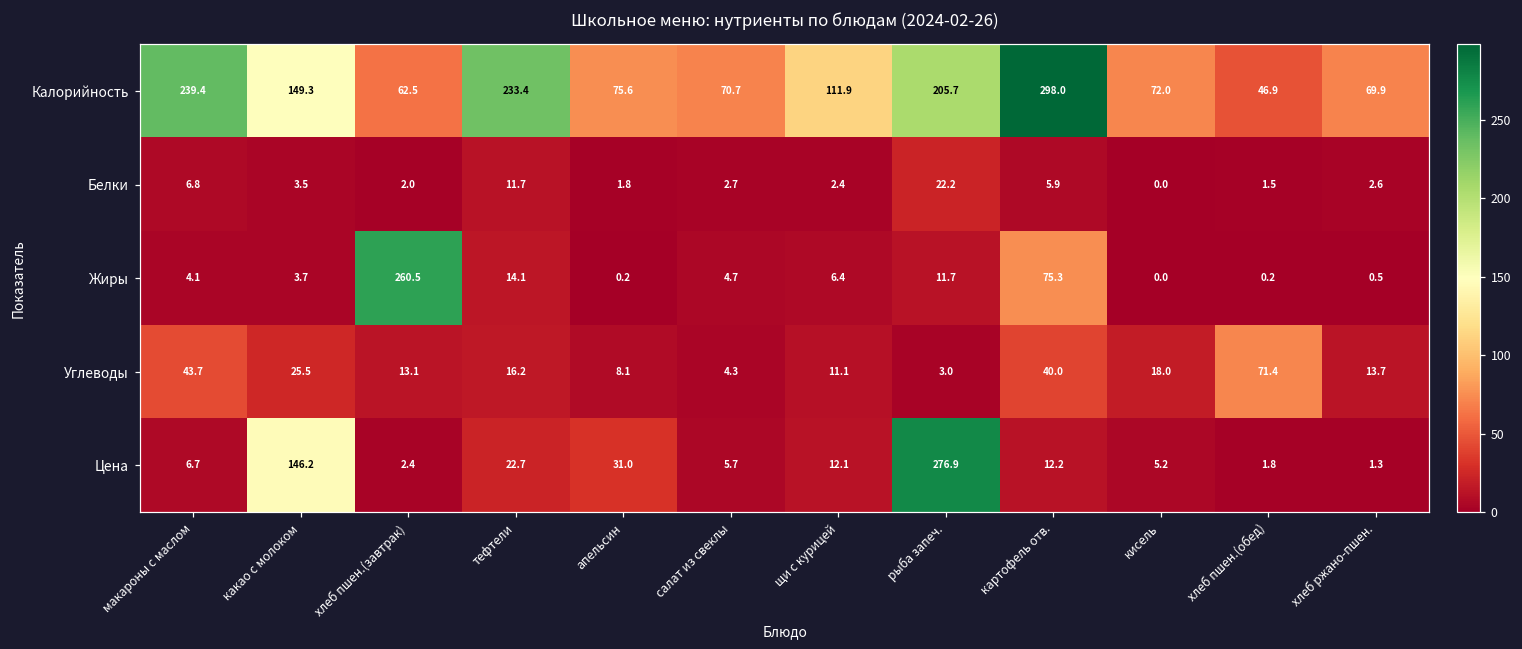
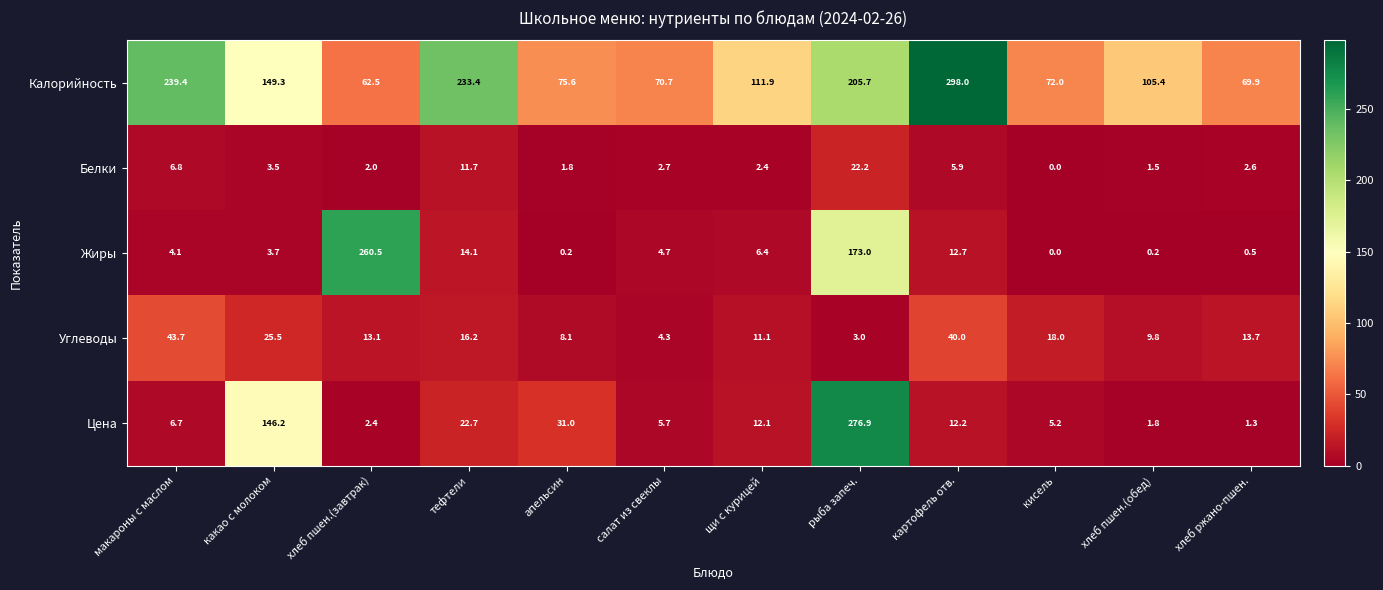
  {
    "Калорийность": {
      "макароны с маслом": 239.4,
      "какао с молоком": 149.3,
      "хлеб пшен.(завтрак)": 62.5,
      "тефтели": 233.4,
      "апельсин": 75.6,
      "салат из свеклы": 70.7,
      "щи с курицей": 111.9,
      "рыба запеч.": 205.7,
      "картофель отв.": 298.0,
      "кисель": 72.0,
-     "хлеб пшен.(обед)": 46.9,
+     "хлеб пшен.(обед)": 105.4,
      "хлеб ржано-пшен.": 69.9
    },
    "Белки": {
      "макароны с маслом": 6.8,
      "какао с молоком": 3.5,
      "хлеб пшен.(завтрак)": 2.0,
      "тефтели": 11.7,
      "апельсин": 1.8,
      "салат из свеклы": 2.7,
      "щи с курицей": 2.4,
      "рыба запеч.": 22.2,
      "картофель отв.": 5.9,
      "кисель": 0.0,
      "хлеб пшен.(обед)": 1.5,
      "хлеб ржано-пшен.": 2.6
    },
    "Жиры": {
      "макароны с маслом": 4.1,
      "какао с молоком": 3.7,
      "хлеб пшен.(завтрак)": 260.5,
      "тефтели": 14.1,
      "апельсин": 0.2,
      "салат из свеклы": 4.7,
      "щи с курицей": 6.4,
-     "рыба запеч.": 11.7,
-     "картофель отв.": 75.3,
+     "рыба запеч.": 173.0,
+     "картофель отв.": 12.7,
      "кисель": 0.0,
      "хлеб пшен.(обед)": 0.2,
      "хлеб ржано-пшен.": 0.5
    },
    "Углеводы": {
      "макароны с маслом": 43.7,
      "какао с молоком": 25.5,
      "хлеб пшен.(завтрак)": 13.1,
      "тефтели": 16.2,
      "апельсин": 8.1,
      "салат из свеклы": 4.3,
      "щи с курицей": 11.1,
      "рыба запеч.": 3.0,
      "картофель отв.": 40.0,
      "кисель": 18.0,
-     "хлеб пшен.(обед)": 71.4,
+     "хлеб пшен.(обед)": 9.8,
      "хлеб ржано-пшен.": 13.7
    },
    "Цена": {
      "макароны с маслом": 6.7,
      "какао с молоком": 146.2,
      "хлеб пшен.(завтрак)": 2.4,
      "тефтели": 22.7,
      "апельсин": 31.0,
      "салат из свеклы": 5.7,
      "щи с курицей": 12.1,
      "рыба запеч.": 276.9,
      "картофель отв.": 12.2,
      "кисель": 5.2,
      "хлеб пшен.(обед)": 1.8,
      "хлеб ржано-пшен.": 1.3
    }
  }
